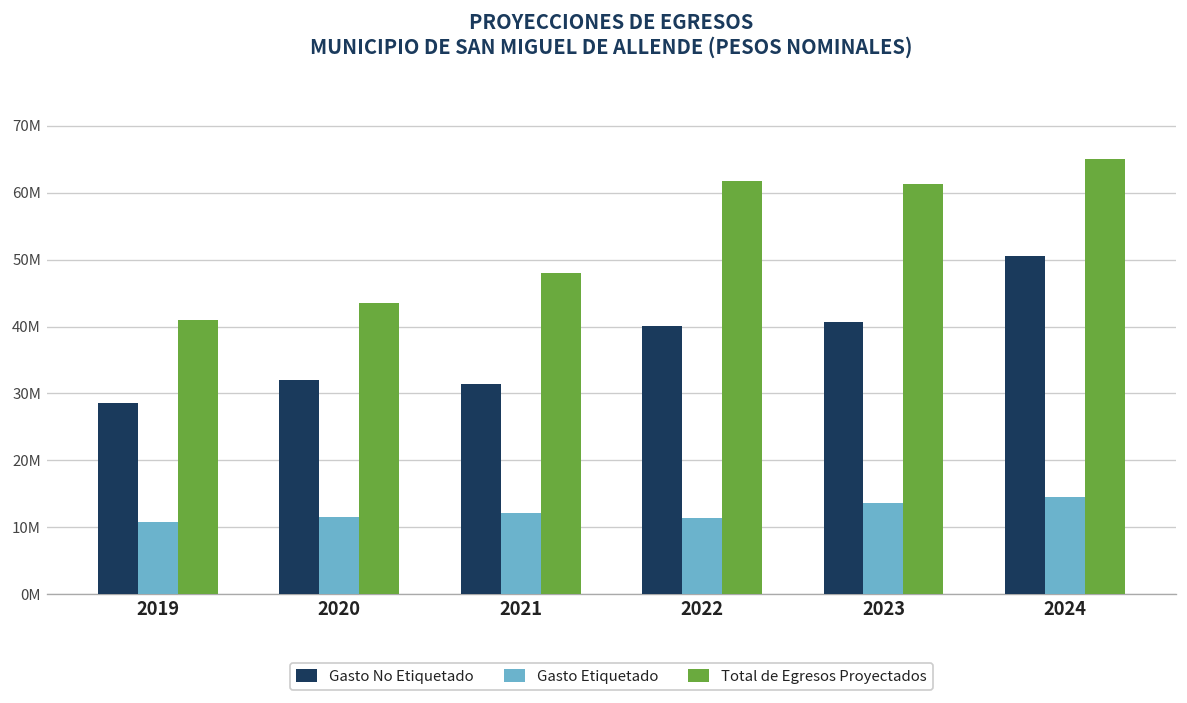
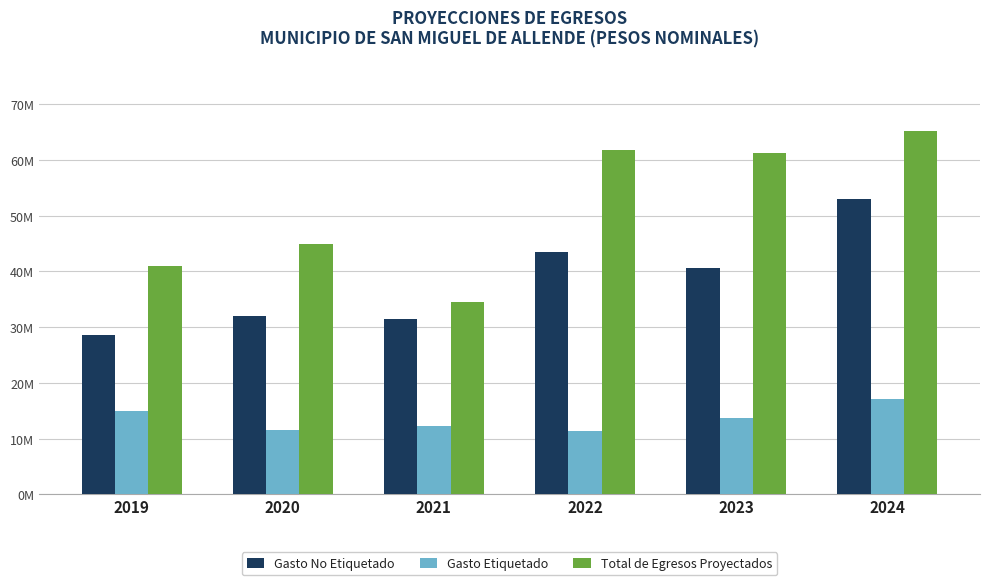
  {
    "Gasto No Etiquetado": {
      "2019": 29000000,
      "2020": 32000000,
      "2021": 31000000,
-     "2022": 40000000,
+     "2022": 43000000,
      "2023": 41000000,
-     "2024": 51000000
+     "2024": 53000000
    },
    "Gasto Etiquetado": {
-     "2019": 11000000,
+     "2019": 15000000,
      "2020": 11000000,
      "2021": 12000000,
      "2022": 11000000,
      "2023": 14000000,
-     "2024": 15000000
+     "2024": 17000000
    },
    "Total de Egresos Proyectados": {
      "2019": 41000000,
-     "2020": 43000000,
-     "2021": 48000000,
+     "2020": 45000000,
+     "2021": 35000000,
      "2022": 62000000,
      "2023": 61000000,
      "2024": 65000000
    }
  }
